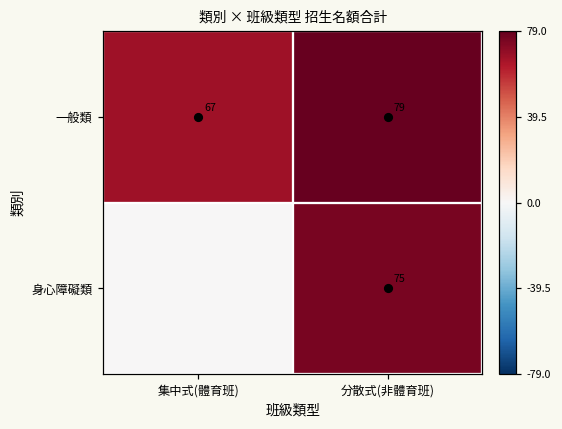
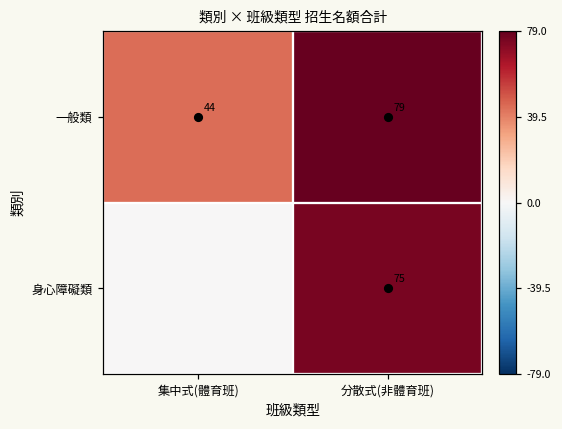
  {
    "一般類": {
-     "集中式(體育班)": 67,
+     "集中式(體育班)": 44,
      "分散式(非體育班)": 79
    },
    "身心障礙類": {
      "分散式(非體育班)": 75
    }
  }
